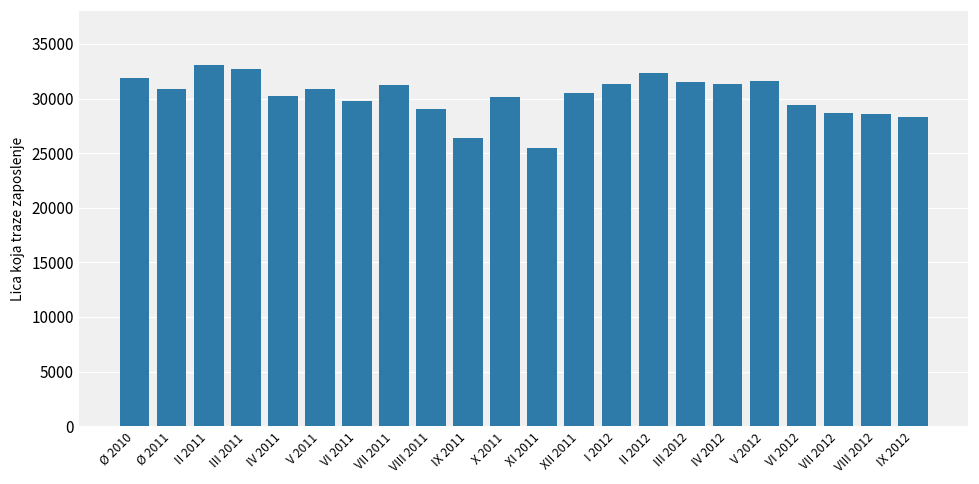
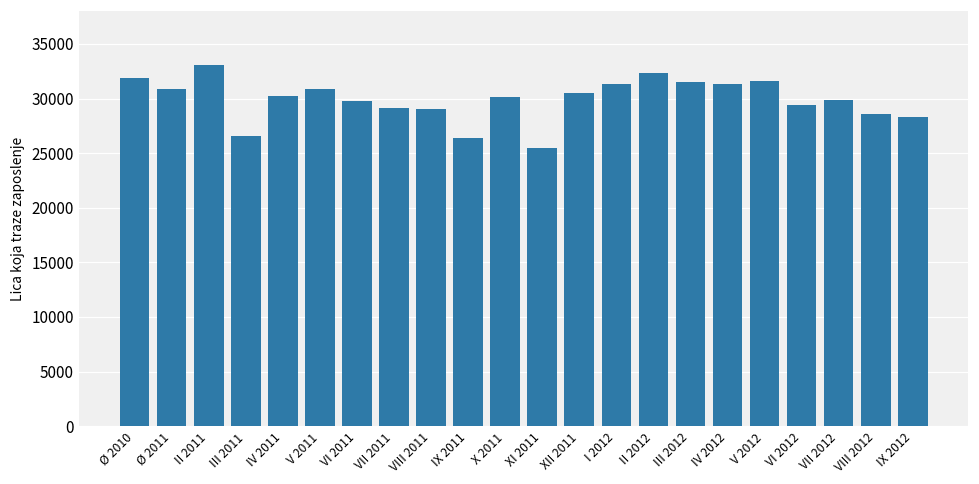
  {
    "Ø 2010": 32000,
    "Ø 2011": 31000,
    "II 2011": 33000,
-   "III 2011": 33000,
+   "III 2011": 27000,
    "IV 2011": 30000,
    "V 2011": 31000,
    "VI 2011": 30000,
-   "VII 2011": 31000,
+   "VII 2011": 29000,
    "VIII 2011": 29000,
    "IX 2011": 26000,
    "X 2011": 30000,
    "XI 2011": 26000,
    "XII 2011": 31000,
    "I 2012": 31000,
    "II 2012": 32000,
    "III 2012": 32000,
    "IV 2012": 31000,
    "V 2012": 32000,
    "VI 2012": 29000,
-   "VII 2012": 29000,
+   "VII 2012": 30000,
    "VIII 2012": 29000,
    "IX 2012": 28000
  }
